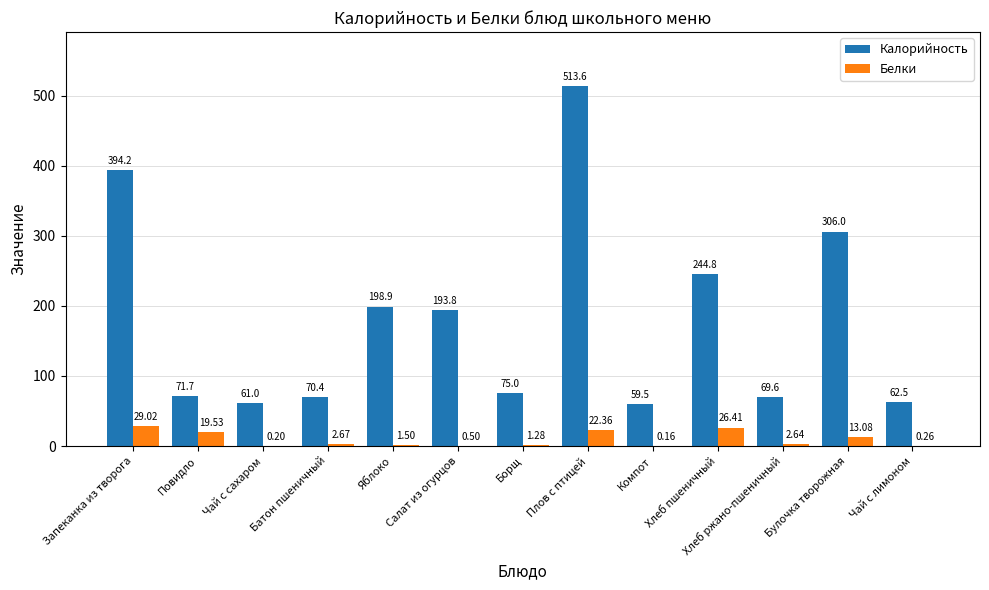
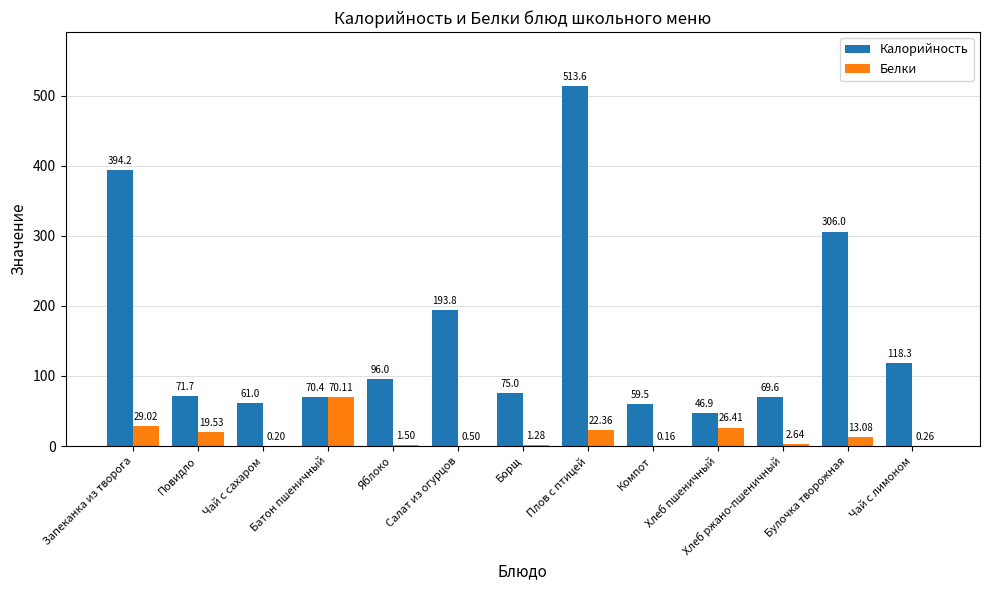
  {
    "Калорийность": {
      "Запеканка из творога": 394.2,
      "Повидло": 71.7,
      "Чай с сахаром": 61.0,
      "Батон пшеничный": 70.4,
-     "Яблоко": 198.9,
+     "Яблоко": 96.0,
      "Салат из огурцов": 193.8,
      "Борщ": 75.0,
      "Плов с птицей": 513.6,
      "Компот": 59.5,
-     "Хлеб пшеничный": 244.8,
+     "Хлеб пшеничный": 46.9,
      "Хлеб ржано-пшеничный": 69.6,
      "Булочка творожная": 306.0,
-     "Чай с лимоном": 62.5
+     "Чай с лимоном": 118.3
    },
    "Белки": {
      "Запеканка из творога": 29.02,
      "Повидло": 19.53,
      "Чай с сахаром": 0.20,
-     "Батон пшеничный": 2.67,
+     "Батон пшеничный": 70.11,
      "Яблоко": 1.50,
      "Салат из огурцов": 0.50,
      "Борщ": 1.28,
      "Плов с птицей": 22.36,
      "Компот": 0.16,
      "Хлеб пшеничный": 26.41,
      "Хлеб ржано-пшеничный": 2.64,
      "Булочка творожная": 13.08,
      "Чай с лимоном": 0.26
    }
  }
